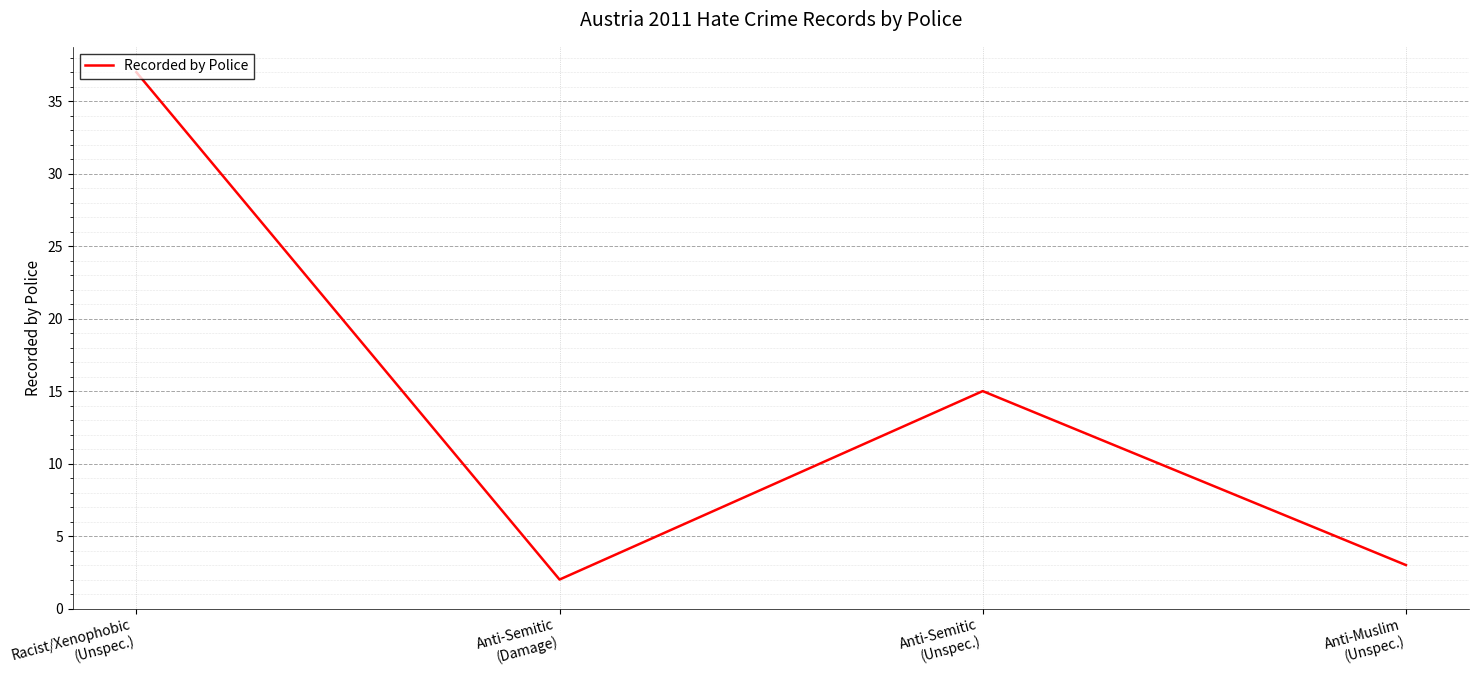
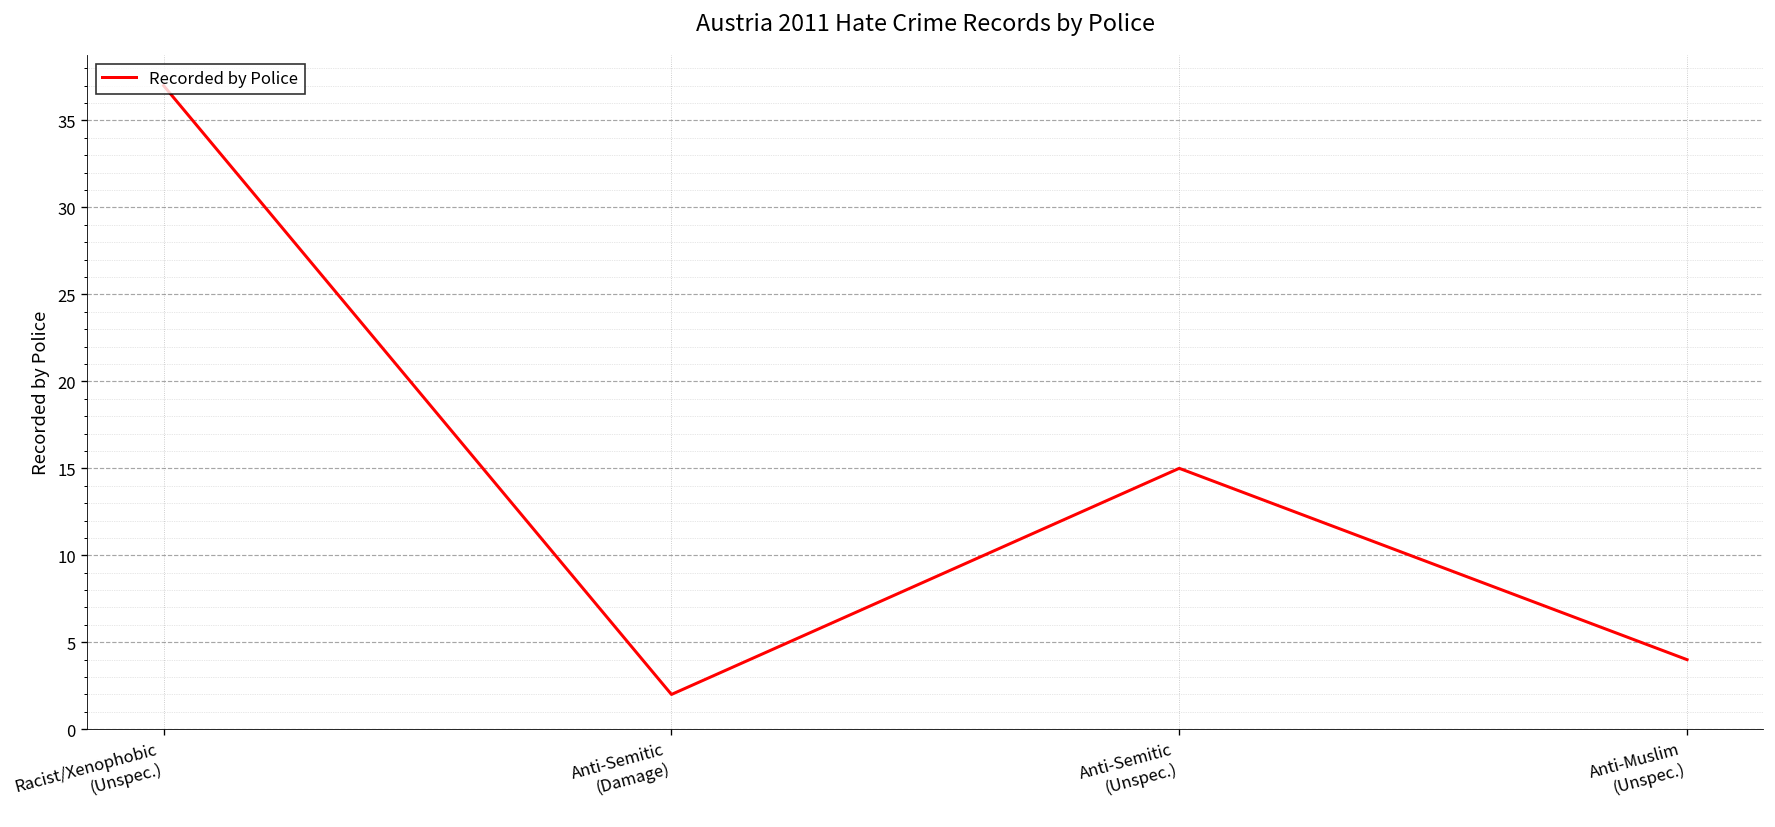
  {
    "Anti-Semitic (Damage)": 2,
    "Anti-Semitic (Unspec.)": 15,
-   "Anti-Muslim (Unspec.)": 3
+   "Anti-Muslim (Unspec.)": 4
  }
